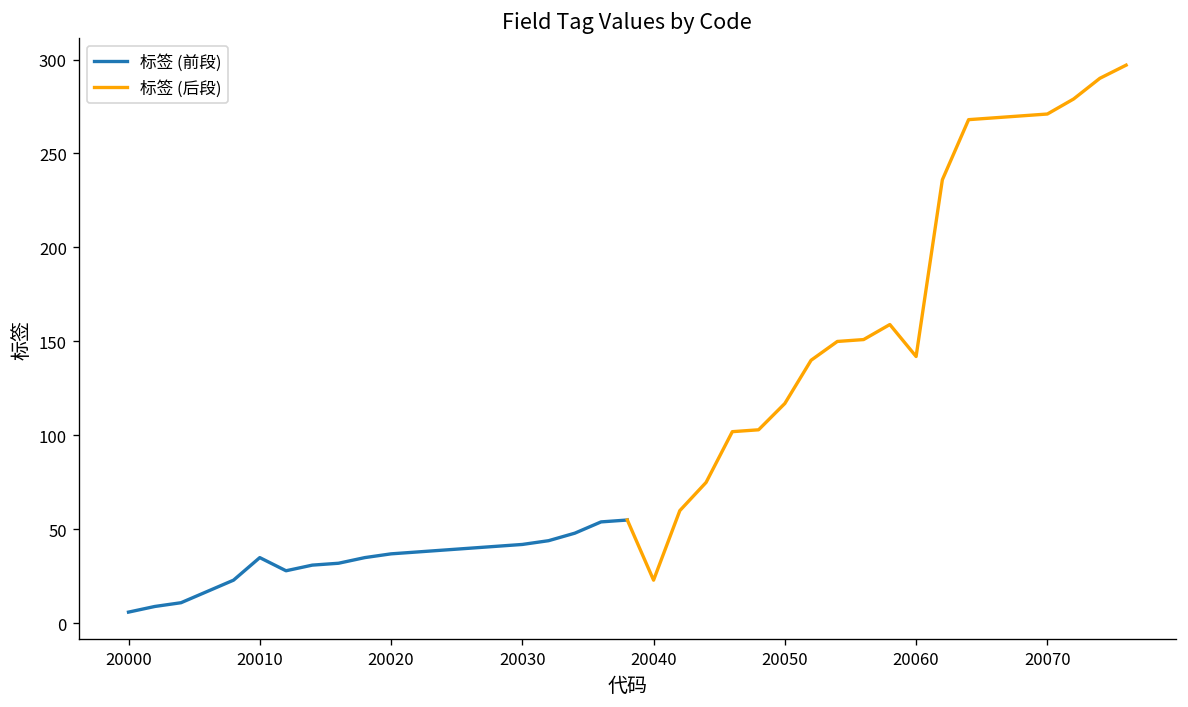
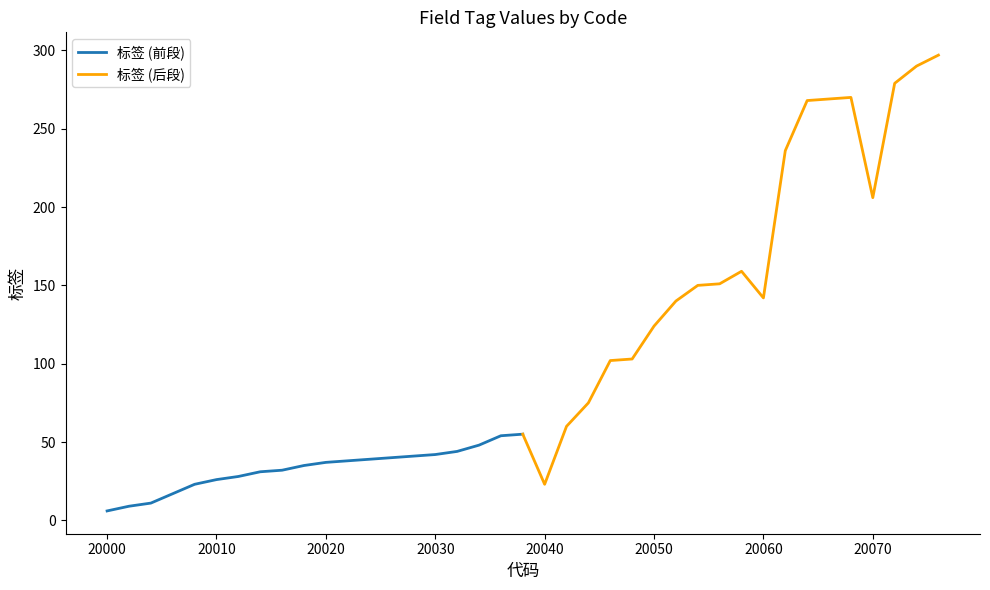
  {
    "标签 (前段)": {
      "20000": 6,
-     "20010": 35,
+     "20010": 26,
      "20020": 37,
      "20030": 42
    },
    "标签 (后段)": {
      "20040": 23,
-     "20050": 117,
+     "20050": 124,
      "20060": 142,
-     "20070": 271
+     "20070": 206
    }
  }
